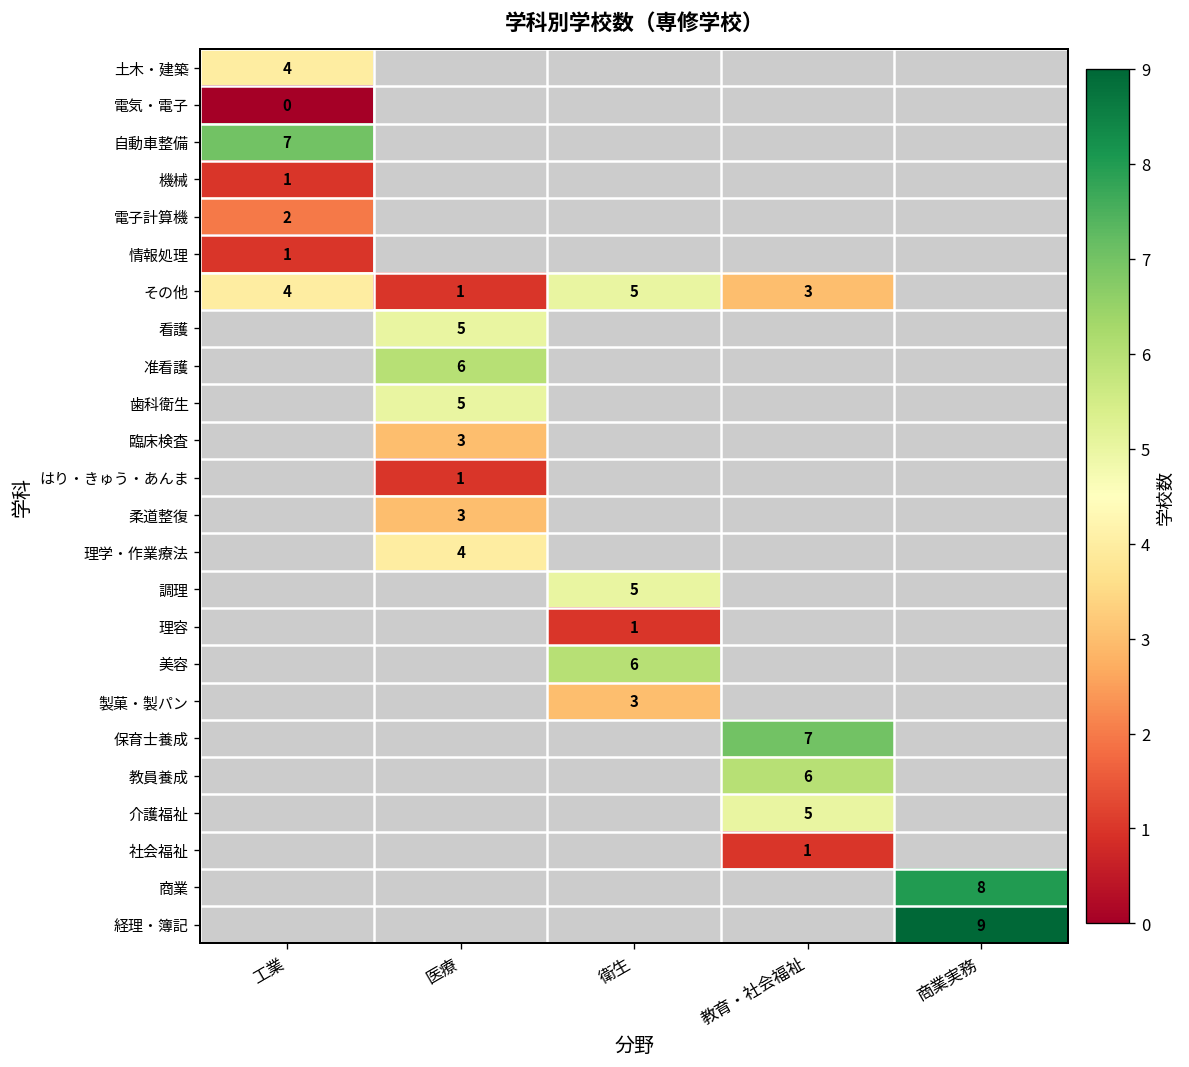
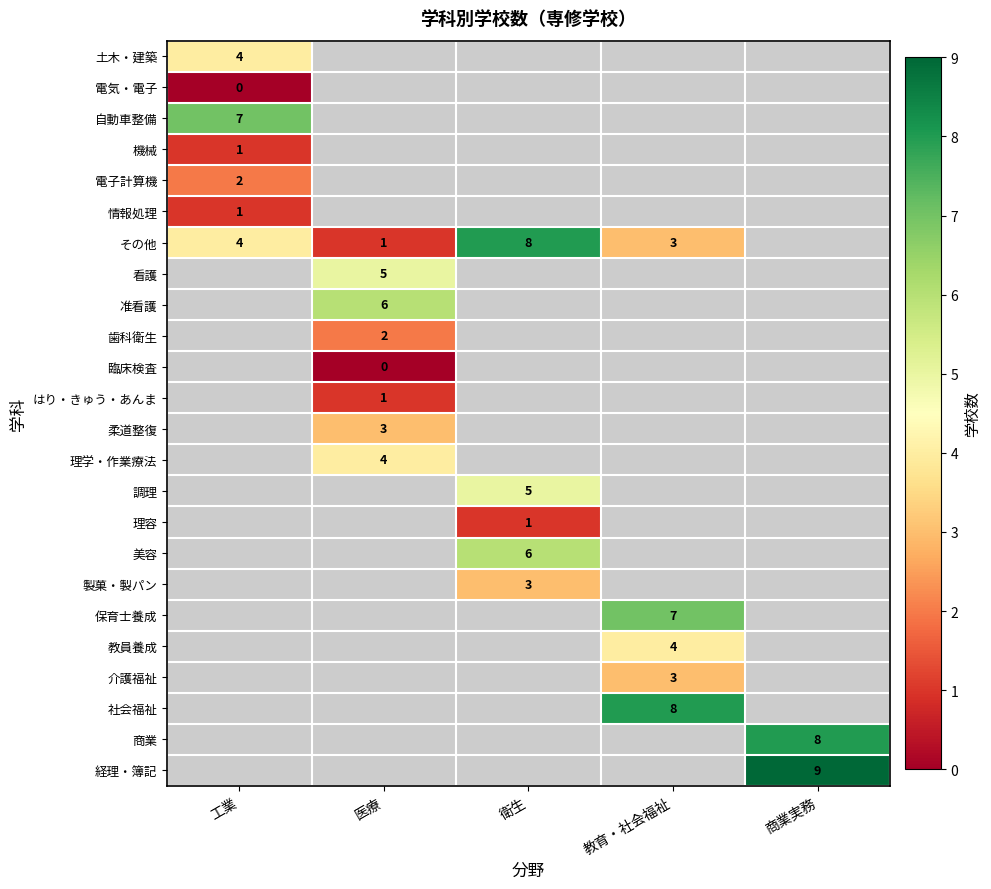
  {
    "土木・建築": {
      "工業": 4
    },
    "電気・電子": {
      "工業": 0
    },
    "自動車整備": {
      "工業": 7
    },
    "機械": {
      "工業": 1
    },
    "電子計算機": {
      "工業": 2
    },
    "情報処理": {
      "工業": 1
    },
    "その他": {
      "工業": 4,
      "医療": 1,
-     "衛生": 5,
+     "衛生": 8,
      "教育・社会福祉": 3
    },
    "看護": {
      "医療": 5
    },
    "准看護": {
      "医療": 6
    },
    "歯科衛生": {
-     "医療": 5
+     "医療": 2
    },
    "臨床検査": {
-     "医療": 3
+     "医療": 0
    },
    "はり・きゅう・あんま": {
      "医療": 1
    },
    "柔道整復": {
      "医療": 3
    },
    "理学・作業療法": {
      "医療": 4
    },
    "調理": {
      "衛生": 5
    },
    "理容": {
      "衛生": 1
    },
    "美容": {
      "衛生": 6
    },
    "製菓・製パン": {
      "衛生": 3
    },
    "保育士養成": {
      "教育・社会福祉": 7
    },
    "教員養成": {
-     "教育・社会福祉": 6
+     "教育・社会福祉": 4
    },
    "介護福祉": {
-     "教育・社会福祉": 5
+     "教育・社会福祉": 3
    },
    "社会福祉": {
-     "教育・社会福祉": 1
+     "教育・社会福祉": 8
    },
    "商業": {
      "商業実務": 8
    },
    "経理・簿記": {
      "商業実務": 9
    }
  }
